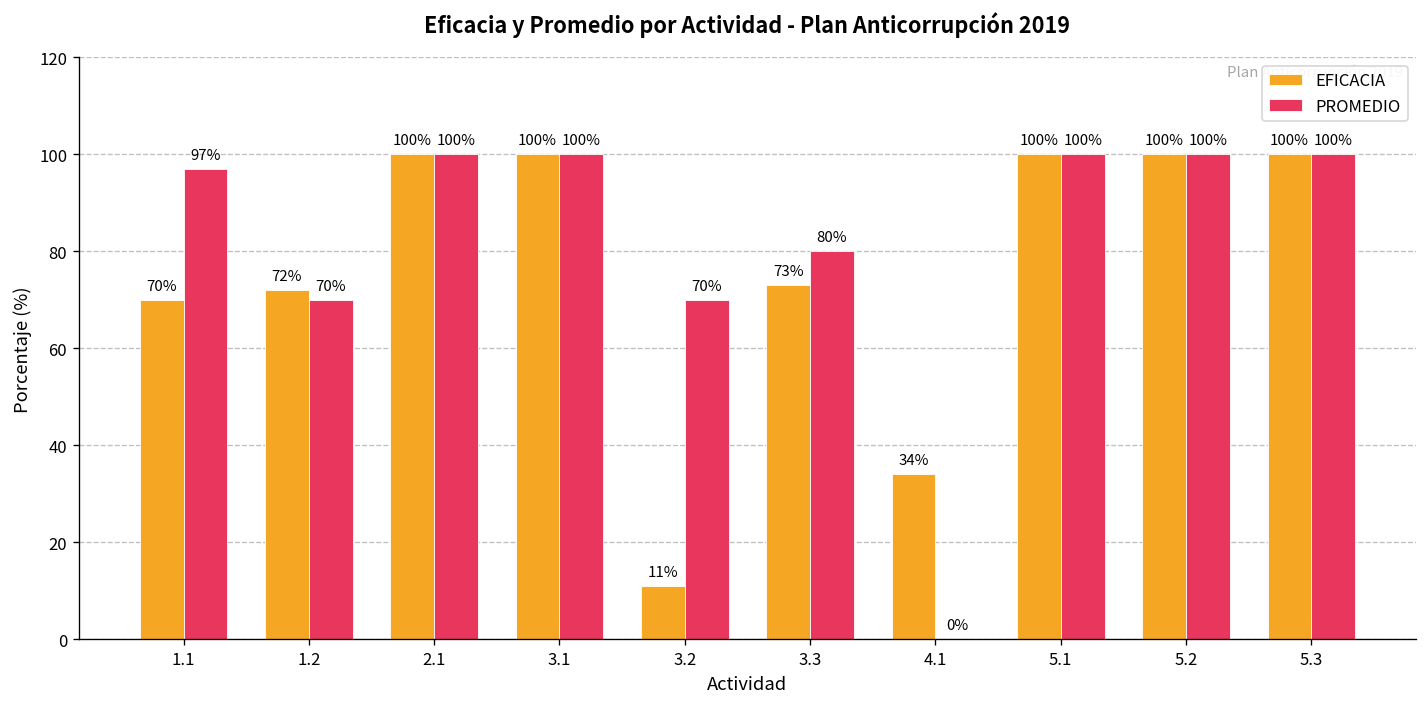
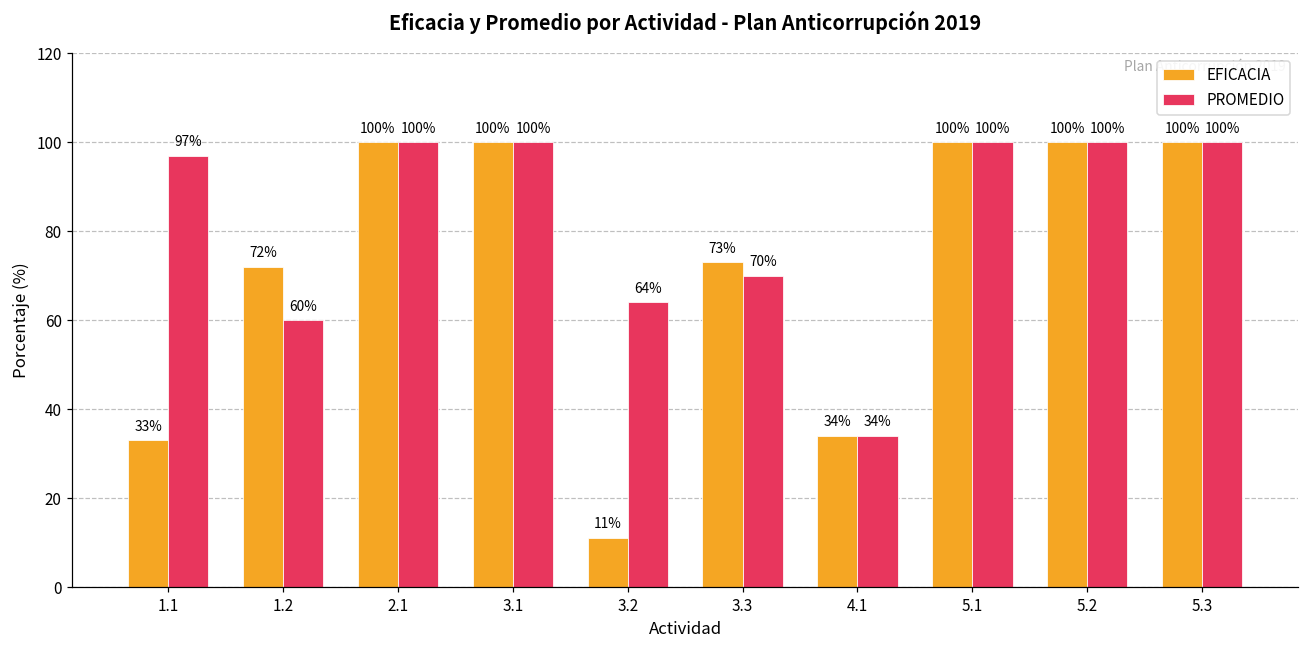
  {
    "EFICACIA": {
-     "1.1": "70%",
+     "1.1": "33%",
      "1.2": "72%",
      "2.1": "100%",
      "3.1": "100%",
      "3.2": "11%",
      "3.3": "73%",
      "4.1": "34%",
      "5.1": "100%",
      "5.2": "100%",
      "5.3": "100%"
    },
    "PROMEDIO": {
      "1.1": "97%",
-     "1.2": "70%",
+     "1.2": "60%",
      "2.1": "100%",
      "3.1": "100%",
-     "3.2": "70%",
-     "3.3": "80%",
-     "4.1": "0%",
+     "3.2": "64%",
+     "3.3": "70%",
+     "4.1": "34%",
      "5.1": "100%",
      "5.2": "100%",
      "5.3": "100%"
    }
  }
